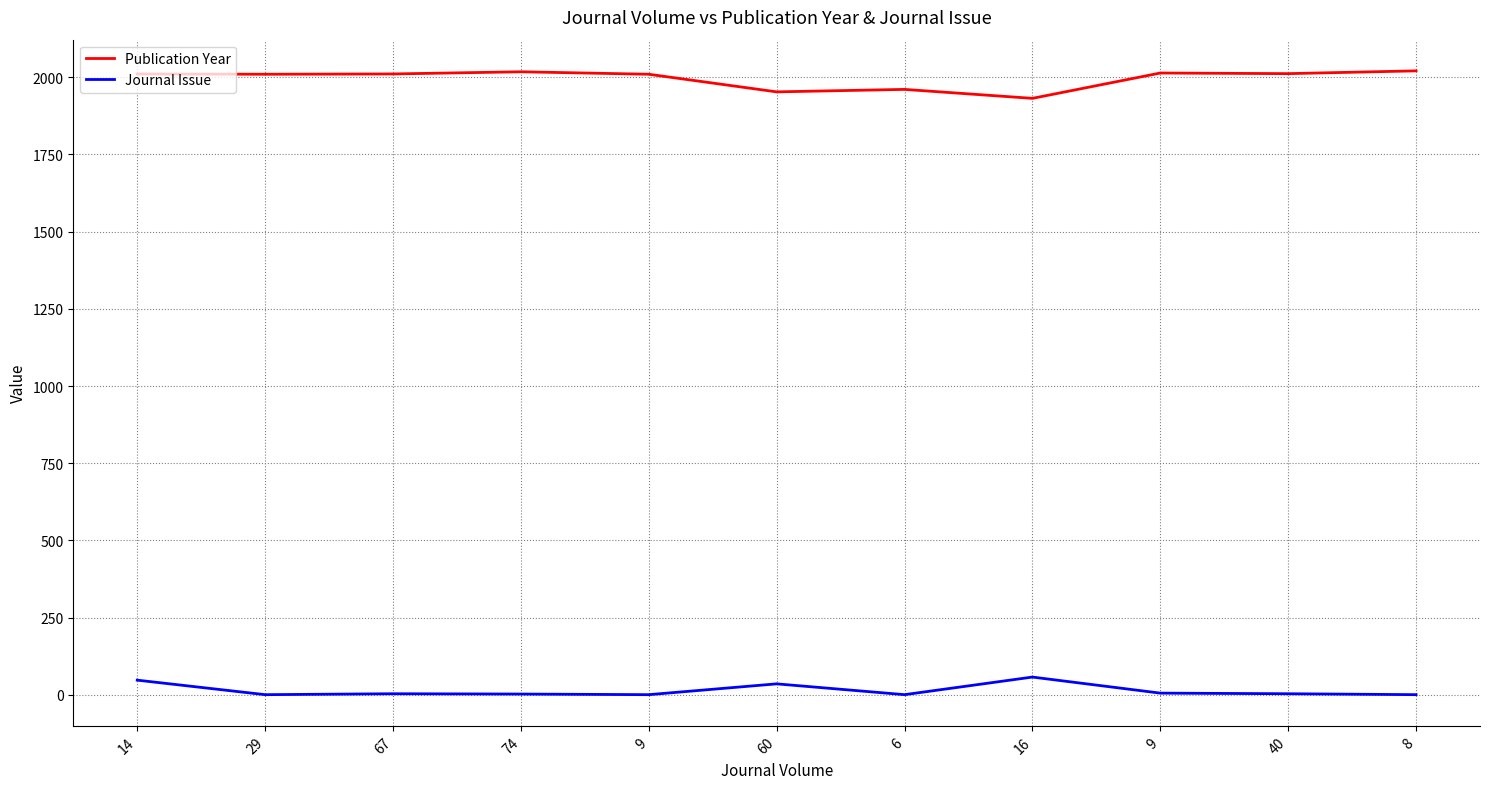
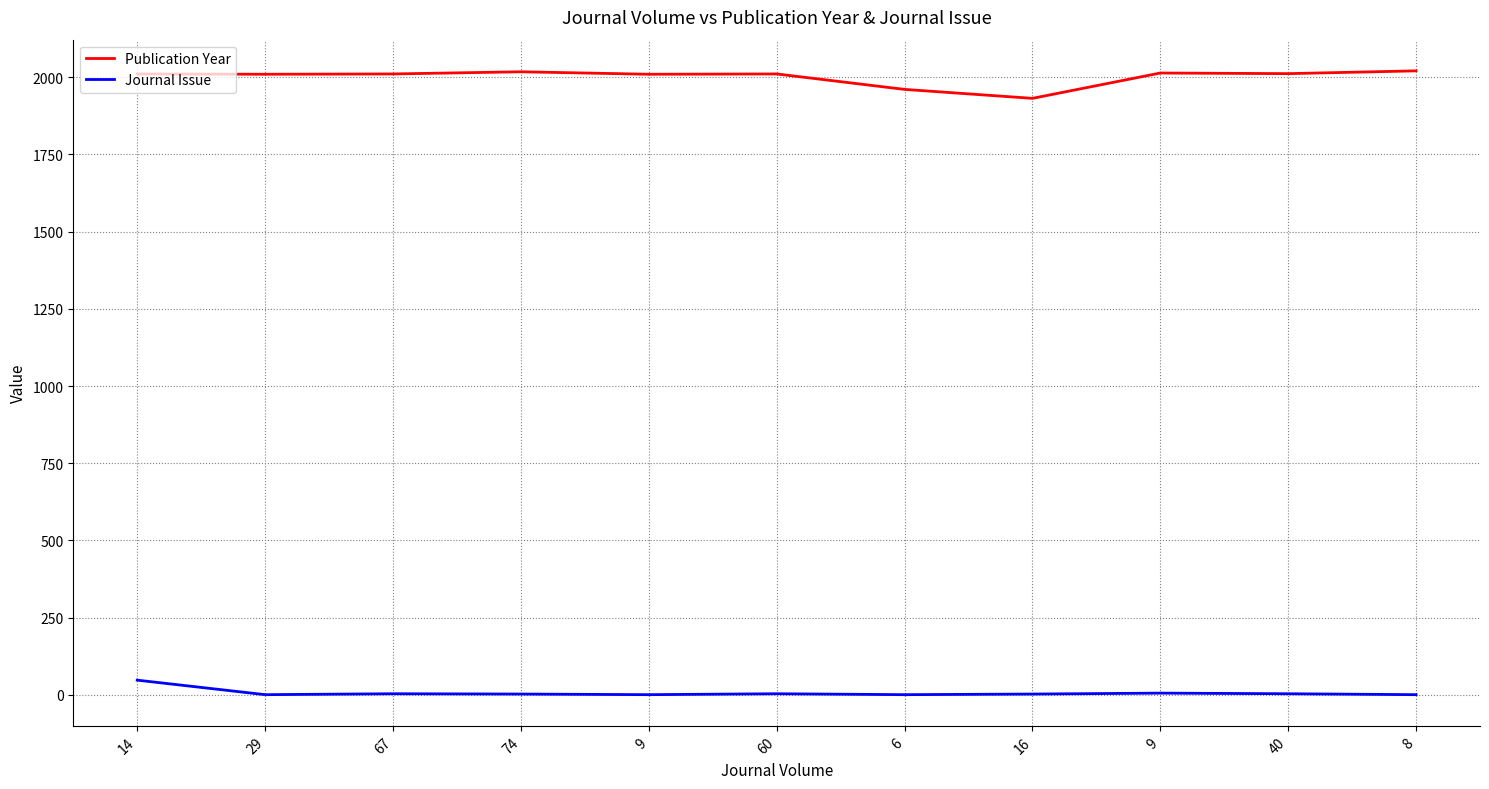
  {
    "Publication Year": {
      "29": 2010,
      "67": 2010,
      "74": 2020,
-     "60": 1950,
+     "60": 2010,
      "6": 1960,
      "16": 1930,
      "40": 2010,
      "8": 2020
    },
    "Journal Issue": {
      "14": 50,
      "29": 0,
      "67": 0,
      "74": 0,
-     "60": 40,
+     "60": 0,
      "6": 0,
-     "16": 60,
+     "16": 0,
      "40": 0,
      "8": 0
    }
  }
